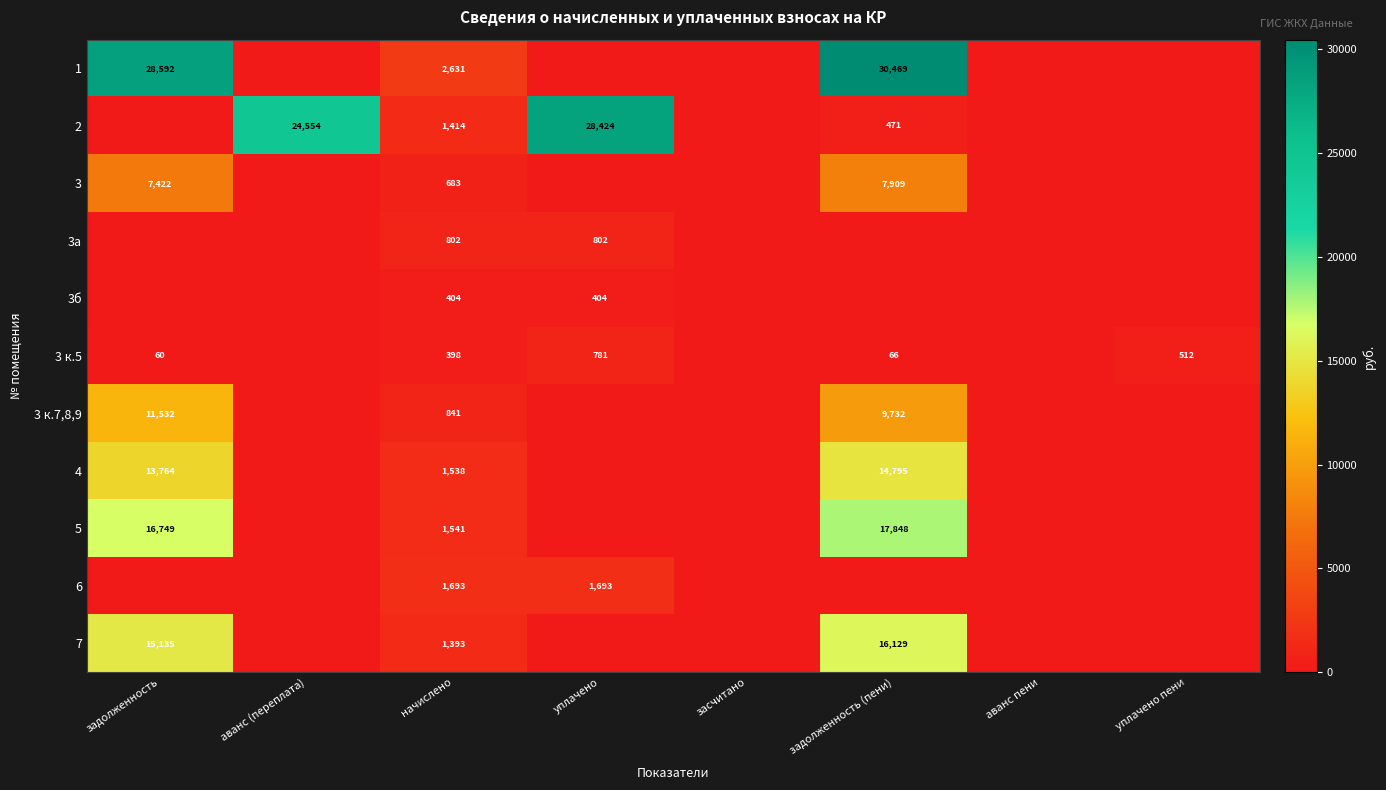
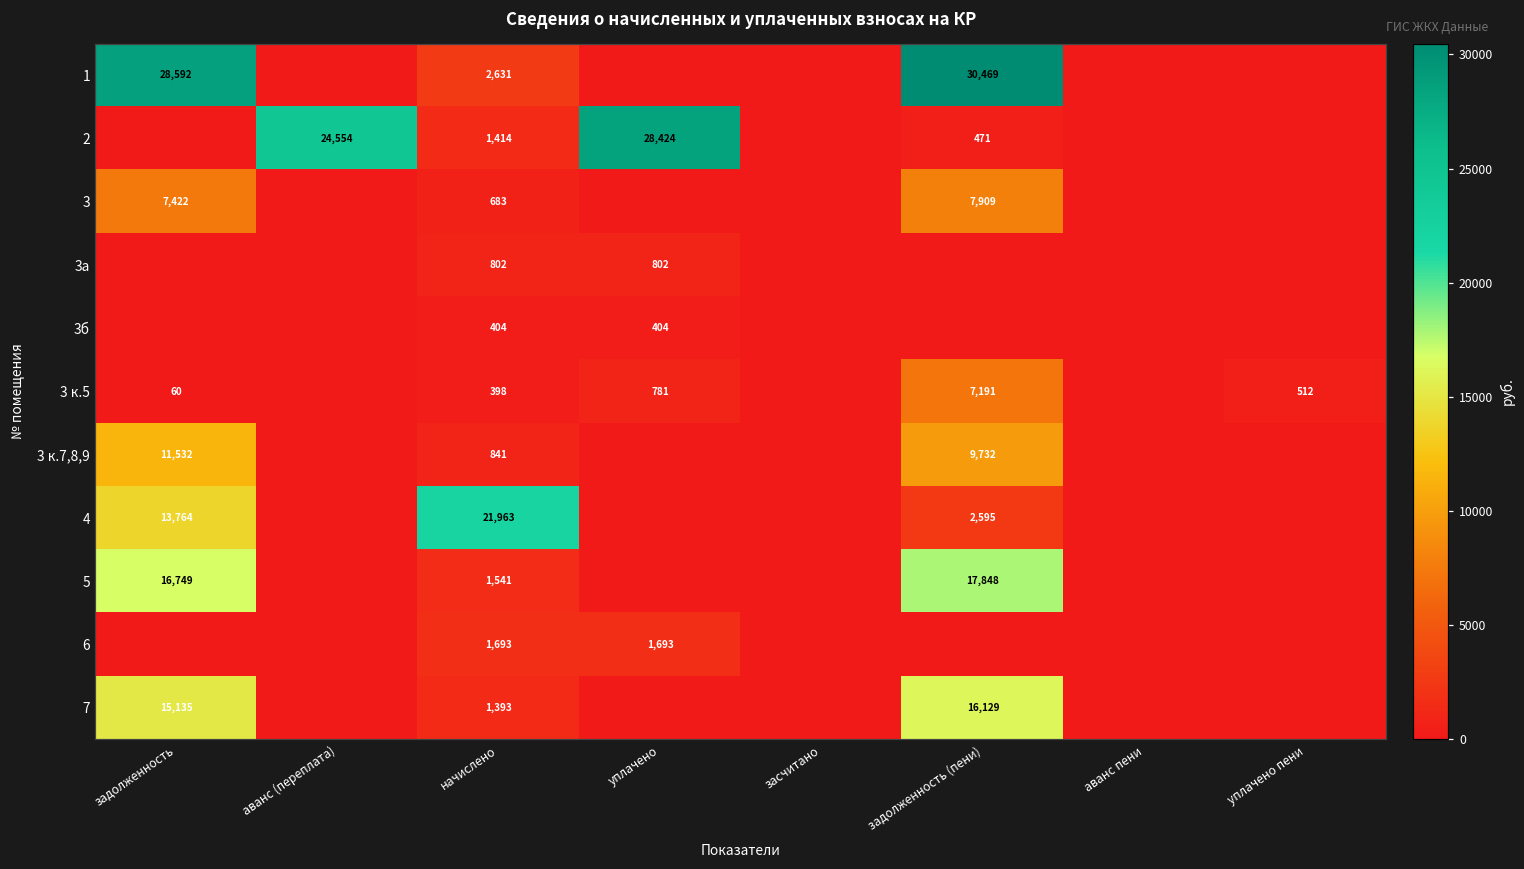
  {
    "1": {
      "задолженность": "28,592",
      "начислено": "2,631",
      "задолженность (пени)": "30,469"
    },
    "2": {
      "аванс (переплата)": "24,554",
      "начислено": "1,414",
      "уплачено": "28,424",
      "задолженность (пени)": "471"
    },
    "3": {
      "задолженность": "7,422",
      "начислено": "683",
      "задолженность (пени)": "7,909"
    },
    "3а": {
      "начислено": "802",
      "уплачено": "802"
    },
    "3б": {
      "начислено": "404",
      "уплачено": "404"
    },
    "3 к.5": {
      "задолженность": "60",
      "начислено": "398",
      "уплачено": "781",
-     "задолженность (пени)": "66",
+     "задолженность (пени)": "7,191",
      "уплачено пени": "512"
    },
    "3 к.7,8,9": {
      "задолженность": "11,532",
      "начислено": "841",
      "задолженность (пени)": "9,732"
    },
    "4": {
      "задолженность": "13,764",
-     "начислено": "1,538",
-     "задолженность (пени)": "14,795"
+     "начислено": "21,963",
+     "задолженность (пени)": "2,595"
    },
    "5": {
      "задолженность": "16,749",
      "начислено": "1,541",
      "задолженность (пени)": "17,848"
    },
    "6": {
      "начислено": "1,693",
      "уплачено": "1,693"
    },
    "7": {
      "задолженность": "15,135",
      "начислено": "1,393",
      "задолженность (пени)": "16,129"
    }
  }
